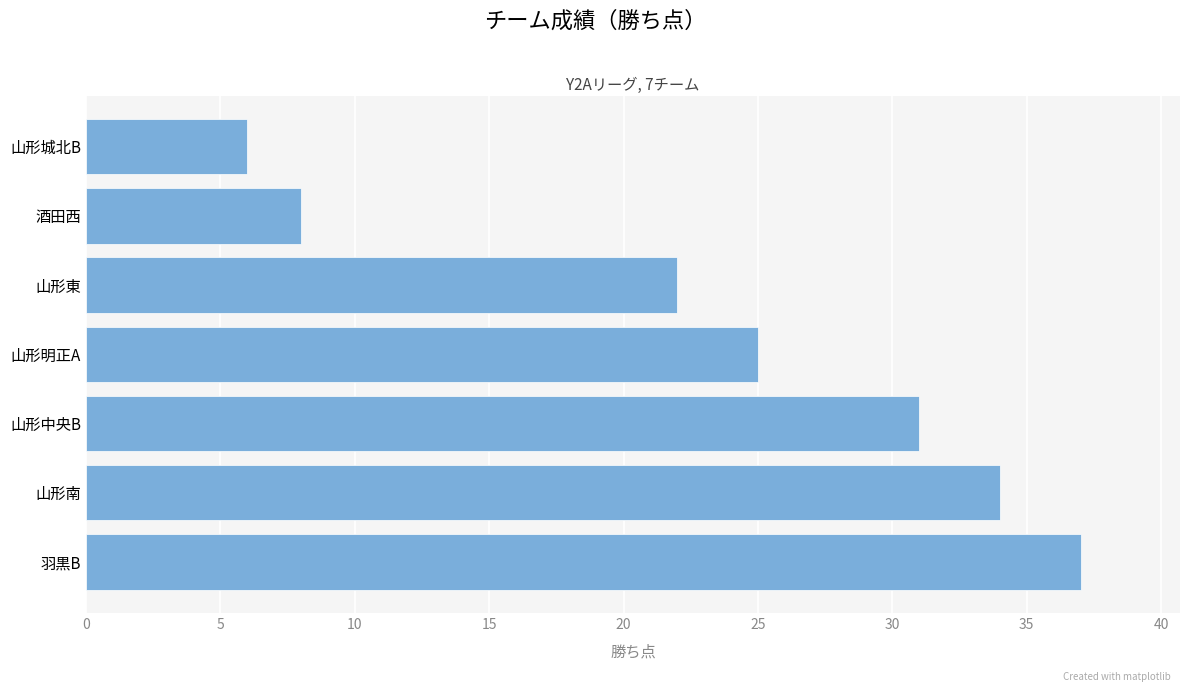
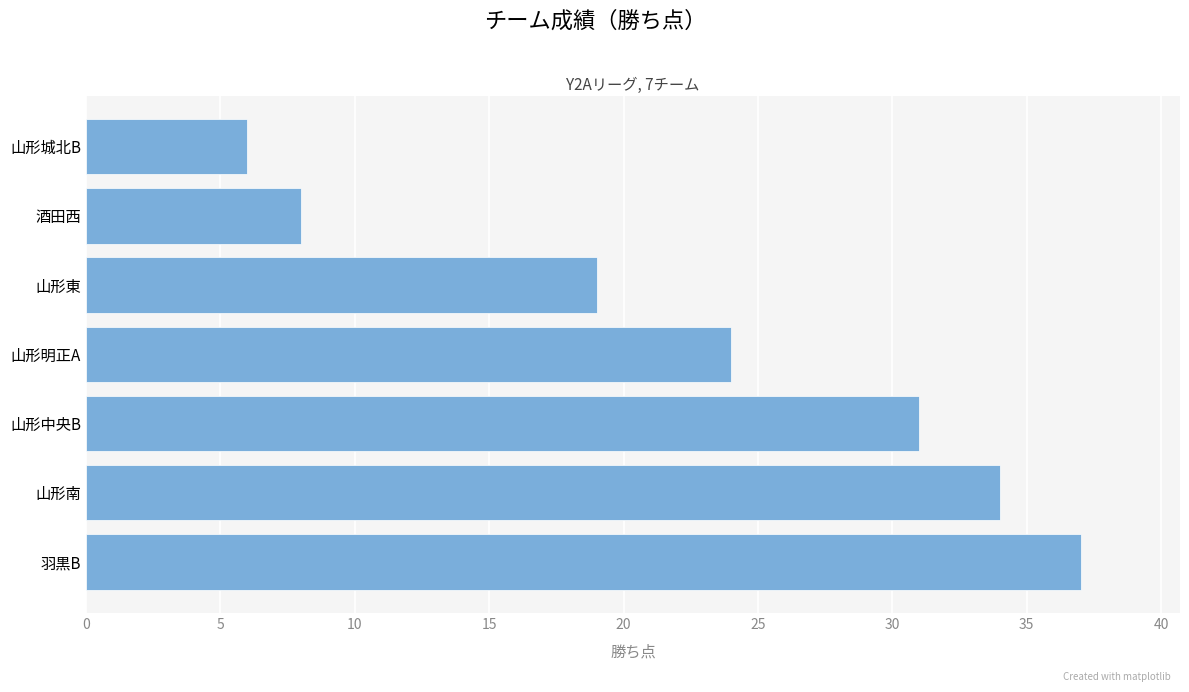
  {
    "山形城北B": 6,
    "酒田西": 8,
-   "山形東": 22,
-   "山形明正A": 25,
+   "山形東": 19,
+   "山形明正A": 24,
    "山形中央B": 31,
    "山形南": 34,
    "羽黒B": 37
  }
